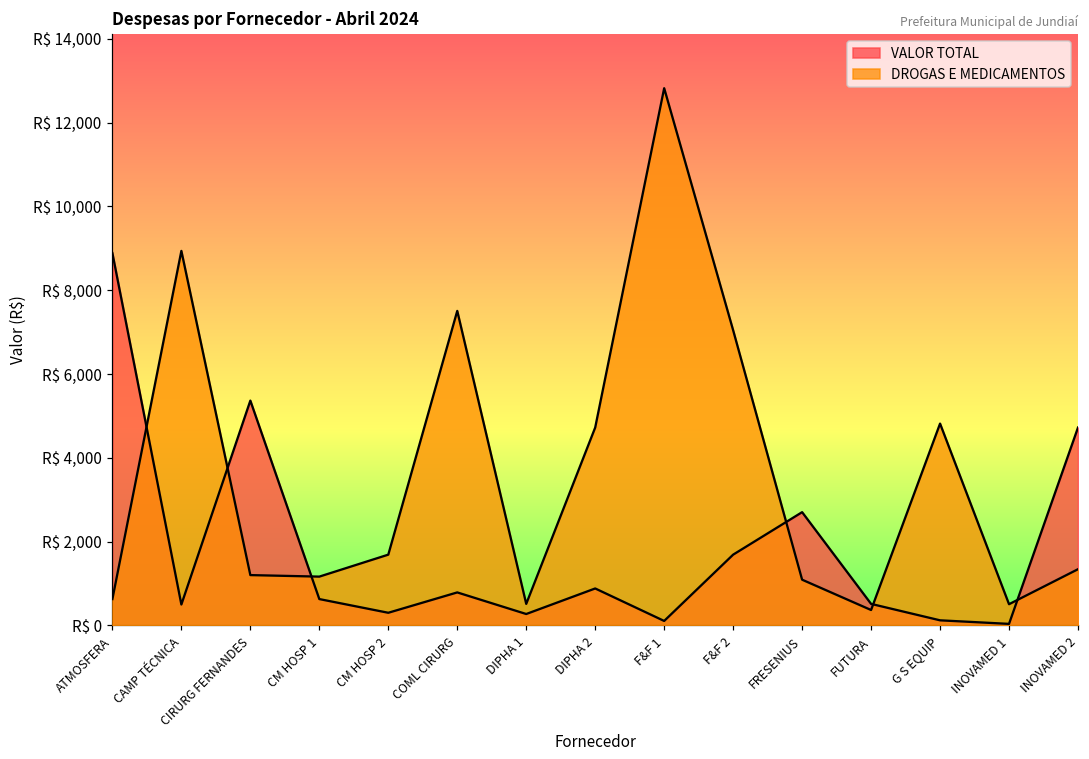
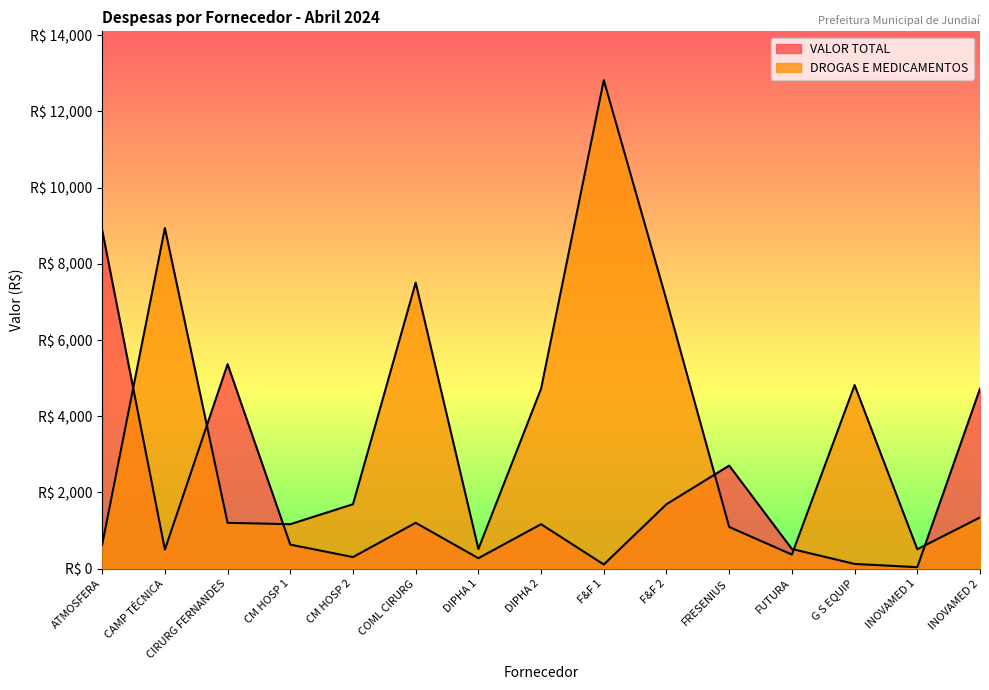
  {
    "VALOR TOTAL": {
      "ATMOSFERA": "R$ 8,900",
      "CAMP TÉCNICA": "R$ 500",
      "CIRURG FERNANDES": "R$ 5,400",
      "CM HOSP 1": "R$ 600",
      "CM HOSP 2": "R$ 300",
-     "COML CIRURG": "R$ 800",
+     "COML CIRURG": "R$ 1,200",
      "DIPHA 1": "R$ 300",
-     "DIPHA 2": "R$ 900",
+     "DIPHA 2": "R$ 1,200",
      "F&F 1": "R$ 100",
      "F&F 2": "R$ 1,700",
      "FRESENIUS": "R$ 2,700",
      "FUTURA": "R$ 500",
      "G S EQUIP": "R$ 100",
      "INOVAMED 1": "R$ 0",
      "INOVAMED 2": "R$ 4,700"
    },
    "DROGAS E MEDICAMENTOS": {
      "ATMOSFERA": "R$ 600",
      "CAMP TÉCNICA": "R$ 8,900",
      "CIRURG FERNANDES": "R$ 1,200",
      "CM HOSP 1": "R$ 1,200",
      "CM HOSP 2": "R$ 1,700",
      "COML CIRURG": "R$ 7,500",
      "DIPHA 1": "R$ 500",
      "DIPHA 2": "R$ 4,700",
      "F&F 1": "R$ 12,800",
      "F&F 2": "R$ 7,000",
      "FRESENIUS": "R$ 1,100",
      "FUTURA": "R$ 400",
      "G S EQUIP": "R$ 4,800",
      "INOVAMED 1": "R$ 500",
      "INOVAMED 2": "R$ 1,300"
    }
  }
